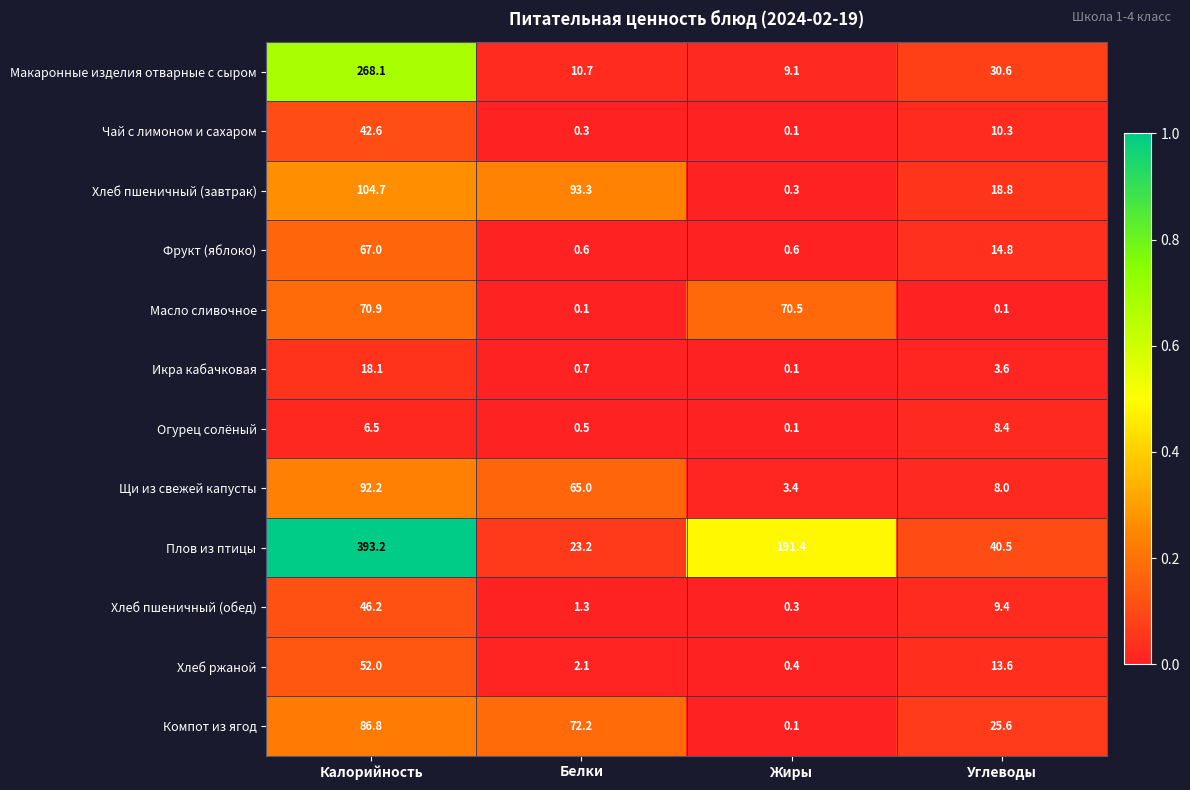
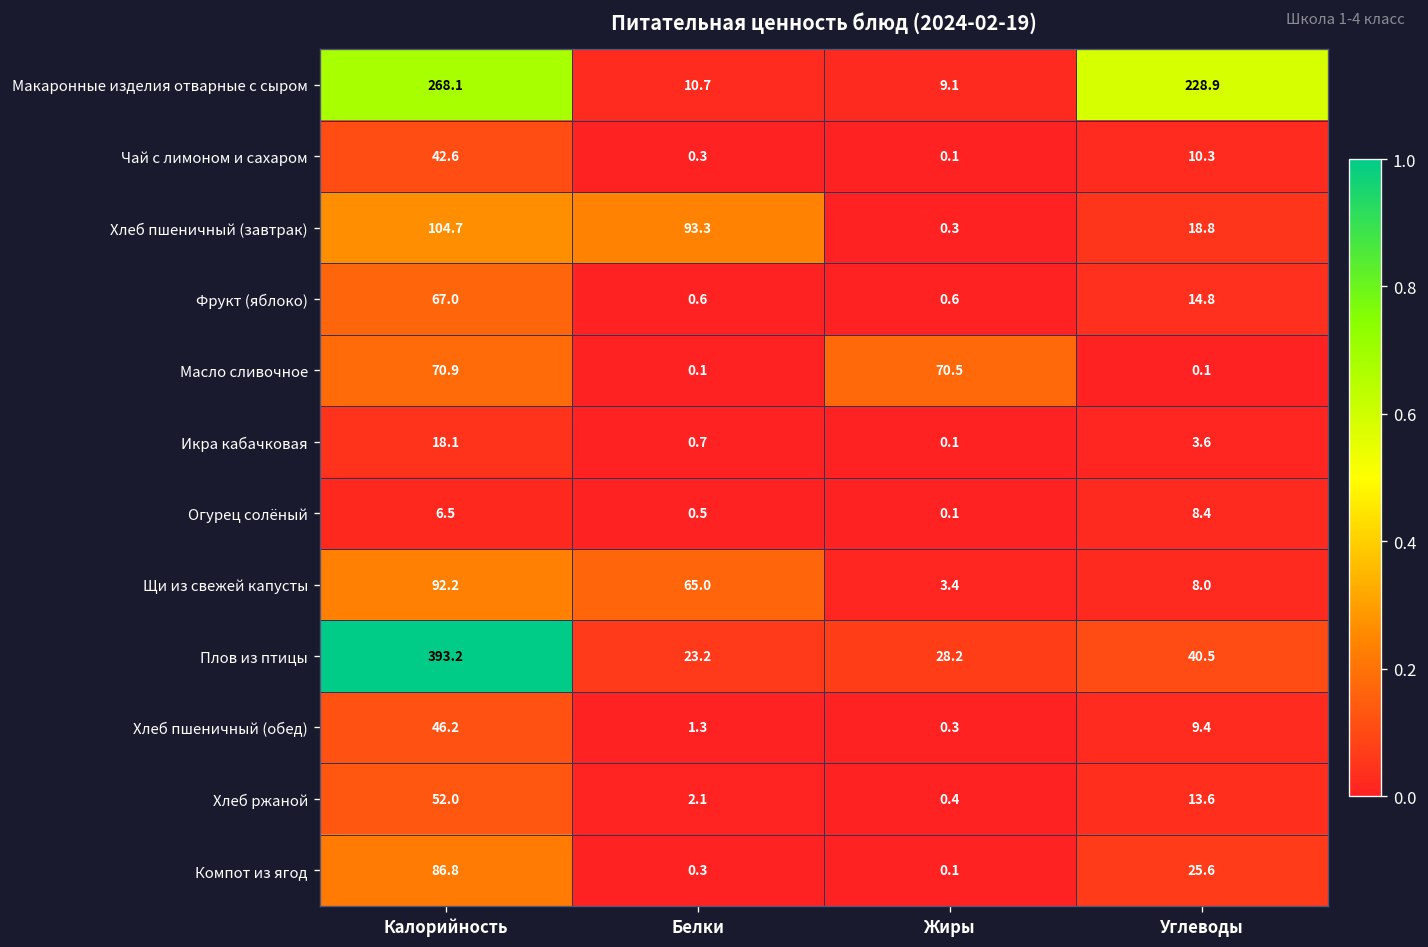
  {
    "Макаронные изделия отварные с сыром": {
      "Калорийность": 268.1,
      "Белки": 10.7,
      "Жиры": 9.1,
-     "Углеводы": 30.6
+     "Углеводы": 228.9
    },
    "Чай с лимоном и cахаром": {
      "Калорийность": 42.6,
      "Белки": 0.3,
      "Жиры": 0.1,
      "Углеводы": 10.3
    },
    "Хлеб пшеничный (завтрак)": {
      "Калорийность": 104.7,
      "Белки": 93.3,
      "Жиры": 0.3,
      "Углеводы": 18.8
    },
    "Фрукт (яблоко)": {
      "Калорийность": 67.0,
      "Белки": 0.6,
      "Жиры": 0.6,
      "Углеводы": 14.8
    },
    "Масло сливочное": {
      "Калорийность": 70.9,
      "Белки": 0.1,
      "Жиры": 70.5,
      "Углеводы": 0.1
    },
    "Икра кабачковая": {
      "Калорийность": 18.1,
      "Белки": 0.7,
      "Жиры": 0.1,
      "Углеводы": 3.6
    },
    "Огурец солёный": {
      "Калорийность": 6.5,
      "Белки": 0.5,
      "Жиры": 0.1,
      "Углеводы": 8.4
    },
    "Щи из свежей капусты": {
      "Калорийность": 92.2,
      "Белки": 65.0,
      "Жиры": 3.4,
      "Углеводы": 8.0
    },
    "Плов из птицы": {
      "Калорийность": 393.2,
      "Белки": 23.2,
-     "Жиры": 191.4,
+     "Жиры": 28.2,
      "Углеводы": 40.5
    },
    "Хлеб пшеничный (обед)": {
      "Калорийность": 46.2,
      "Белки": 1.3,
      "Жиры": 0.3,
      "Углеводы": 9.4
    },
    "Хлеб ржаной": {
      "Калорийность": 52.0,
      "Белки": 2.1,
      "Жиры": 0.4,
      "Углеводы": 13.6
    },
    "Компот из ягод": {
      "Калорийность": 86.8,
-     "Белки": 72.2,
+     "Белки": 0.3,
      "Жиры": 0.1,
      "Углеводы": 25.6
    }
  }
